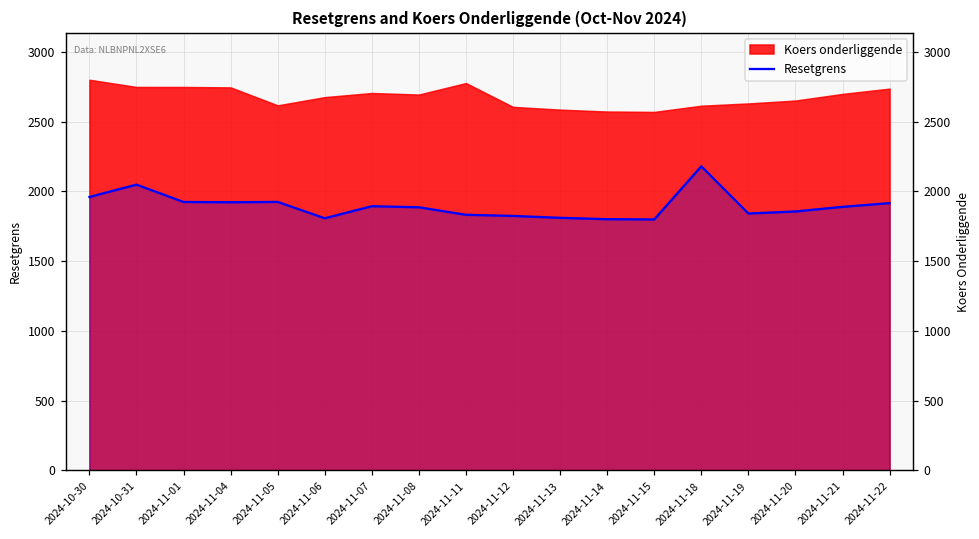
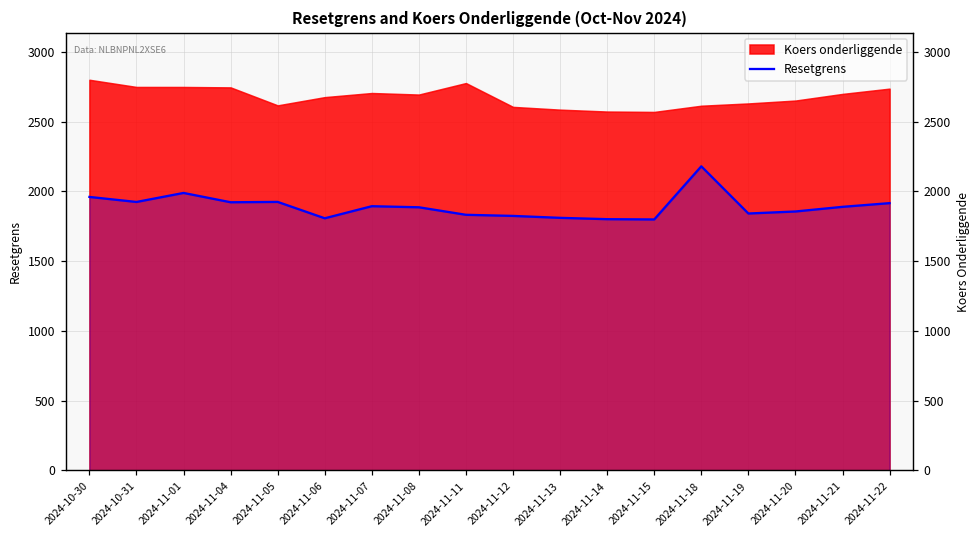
  {
    "Resetgrens": {
      "2024-10-30": 1960,
-     "2024-10-31": 2050,
-     "2024-11-01": 1920,
+     "2024-10-31": 1920,
+     "2024-11-01": 1990,
      "2024-11-04": 1920,
      "2024-11-05": 1920,
      "2024-11-06": 1810,
      "2024-11-07": 1890,
      "2024-11-08": 1890,
      "2024-11-11": 1830,
      "2024-11-12": 1820,
      "2024-11-13": 1810,
      "2024-11-14": 1800,
      "2024-11-15": 1800,
      "2024-11-18": 2180,
      "2024-11-19": 1840,
      "2024-11-20": 1860,
      "2024-11-21": 1890,
      "2024-11-22": 1920
    },
    "Koers onderliggende": {
      "2024-10-30": 2800,
      "2024-10-31": 2750,
      "2024-11-01": 2750,
      "2024-11-04": 2750,
      "2024-11-05": 2620,
      "2024-11-06": 2680,
      "2024-11-07": 2710,
      "2024-11-08": 2690,
      "2024-11-11": 2780,
      "2024-11-12": 2610,
      "2024-11-13": 2590,
      "2024-11-14": 2570,
      "2024-11-15": 2570,
      "2024-11-18": 2610,
      "2024-11-19": 2630,
      "2024-11-20": 2650,
      "2024-11-21": 2700,
      "2024-11-22": 2740
    }
  }
